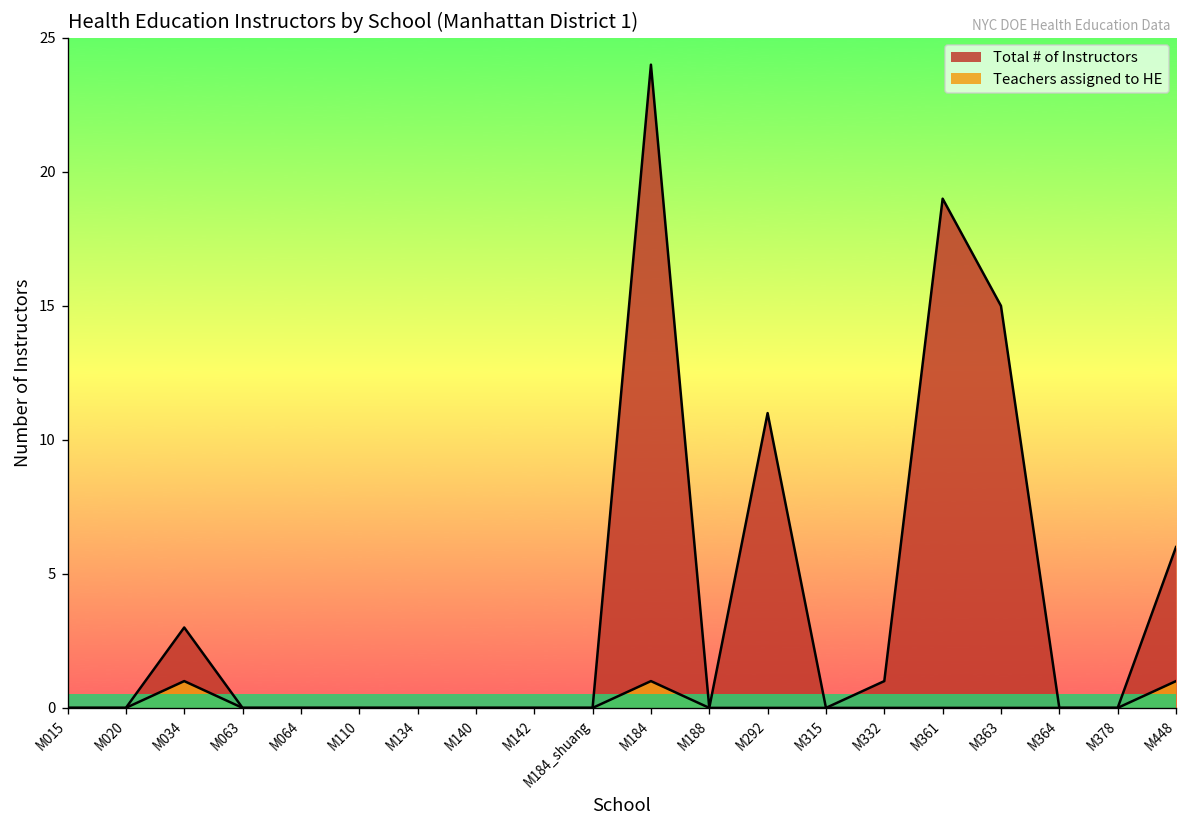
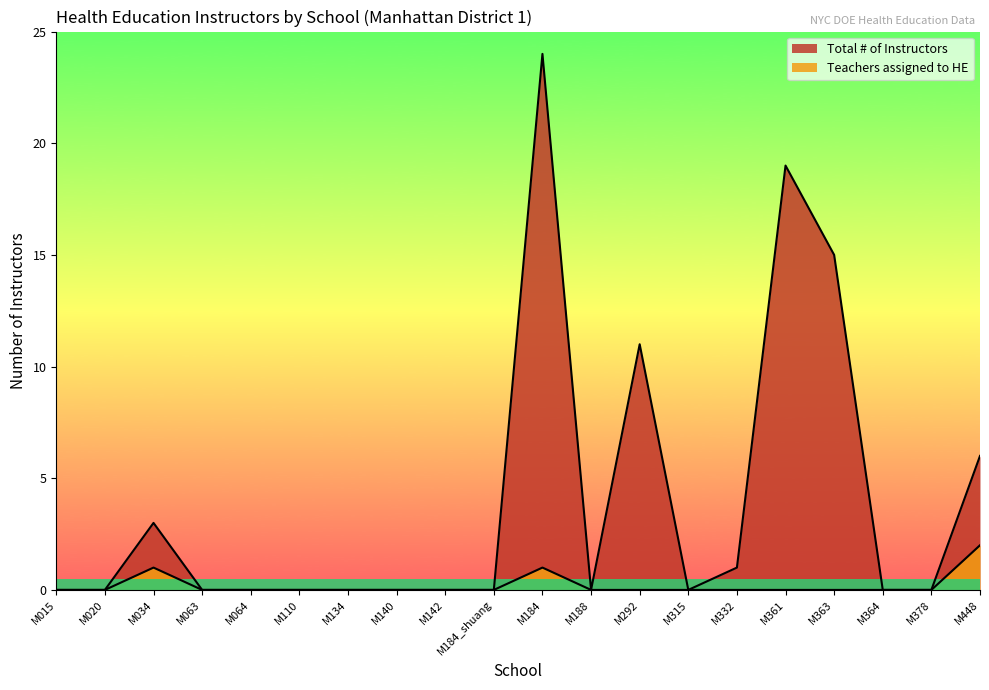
  {
    "Total # of Instructors": {
      "M034": 3,
      "M184": 24,
      "M292": 11,
      "M332": 1,
      "M361": 19,
      "M363": 15,
      "M448": 6
    },
    "Teachers assigned to HE": {
      "M034": 1,
      "M184": 1,
      "M292": 0,
      "M332": 0,
      "M361": 0,
      "M363": 0,
-     "M448": 1
+     "M448": 2
    }
  }
